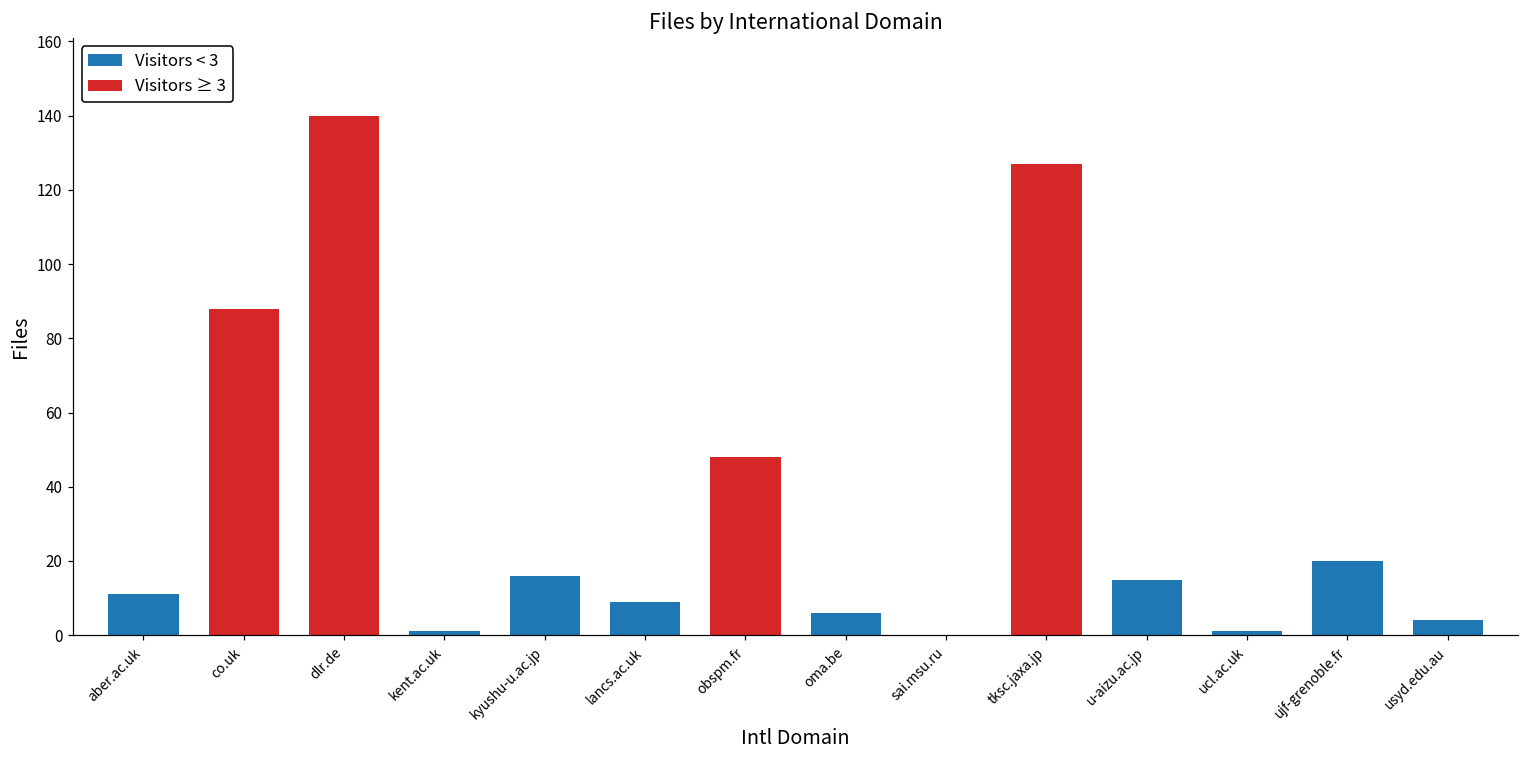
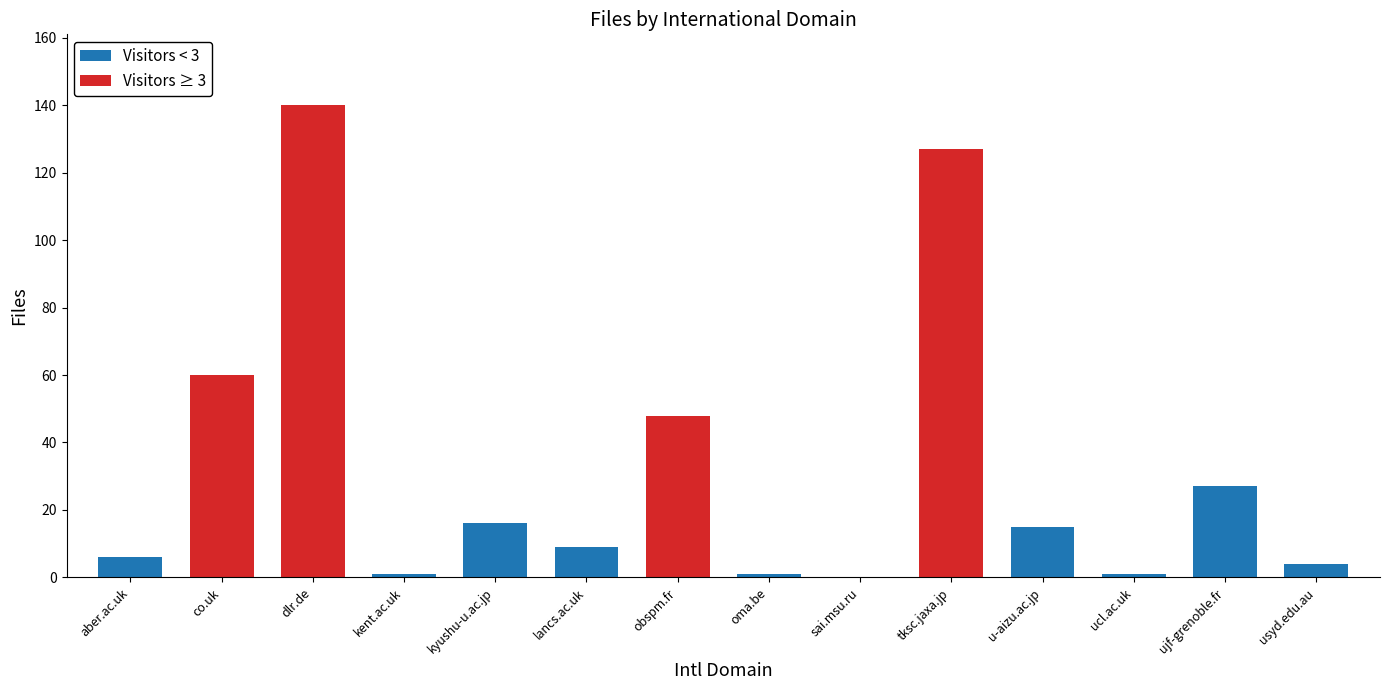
  {
    "Visitors < 3": {
-     "aber.ac.uk": 11,
+     "aber.ac.uk": 6,
      "kent.ac.uk": 1,
      "kyushu-u.ac.jp": 16,
      "lancs.ac.uk": 9,
-     "oma.be": 6,
+     "oma.be": 1,
      "sai.msu.ru": 0,
      "u-aizu.ac.jp": 15,
      "ucl.ac.uk": 1,
-     "ujf-grenoble.fr": 20,
+     "ujf-grenoble.fr": 27,
      "usyd.edu.au": 4
    },
    "Visitors ≥ 3": {
-     "co.uk": 88,
+     "co.uk": 60,
      "dlr.de": 140,
      "obspm.fr": 48,
      "tksc.jaxa.jp": 127
    }
  }
